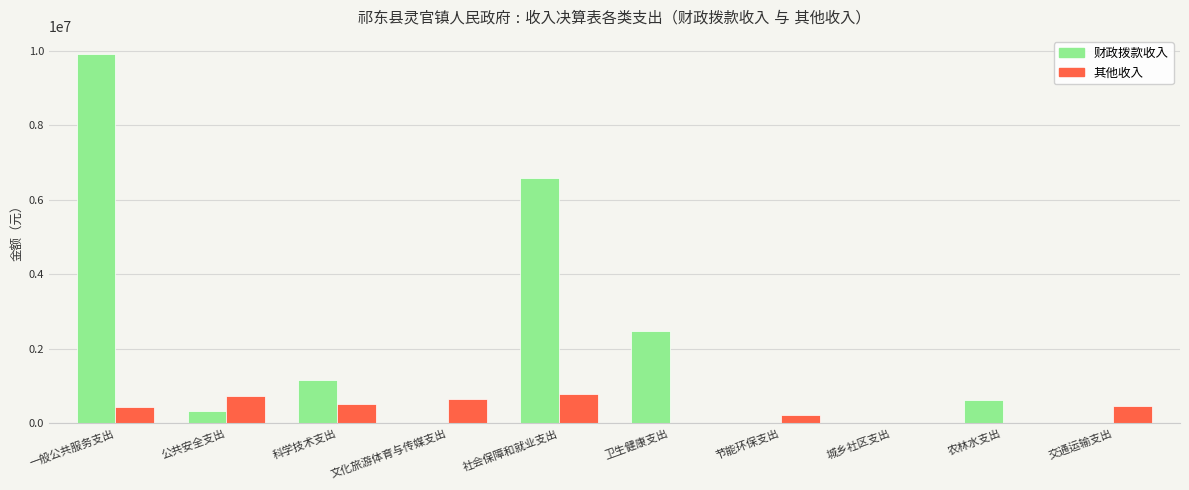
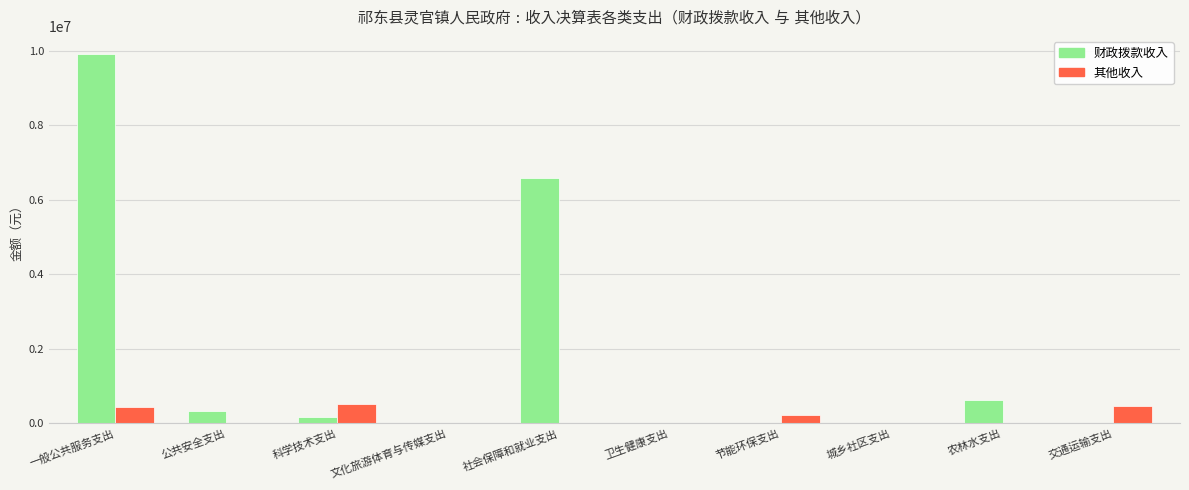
  {
    "财政拨款收入": {
      "一般公共服务支出": 9900000,
      "公共安全支出": 300000,
-     "科学技术支出": 1200000,
+     "科学技术支出": 200000,
      "社会保障和就业支出": 6600000,
-     "卫生健康支出": 2500000,
+     "卫生健康支出": 0,
      "节能环保支出": 0,
      "城乡社区支出": 0,
      "农林水支出": 600000,
      "交通运输支出": 0
    },
    "其他收入": {
      "一般公共服务支出": 400000,
-     "公共安全支出": 700000,
+     "公共安全支出": 0,
      "科学技术支出": 500000,
-     "文化旅游体育与传媒支出": 600000,
-     "社会保障和就业支出": 800000,
+     "文化旅游体育与传媒支出": 0,
+     "社会保障和就业支出": 0,
      "卫生健康支出": 0,
      "节能环保支出": 200000,
      "城乡社区支出": 0,
      "农林水支出": 0,
      "交通运输支出": 500000
    }
  }
